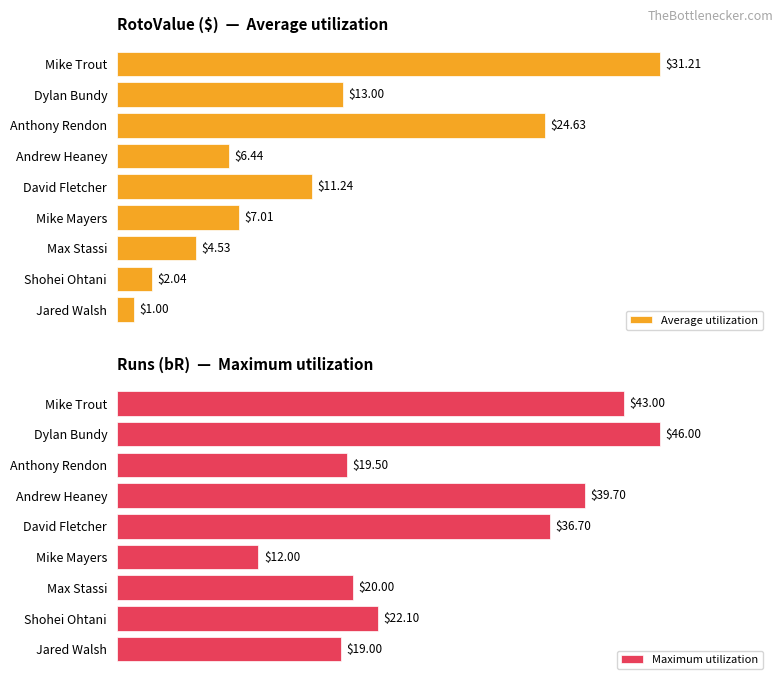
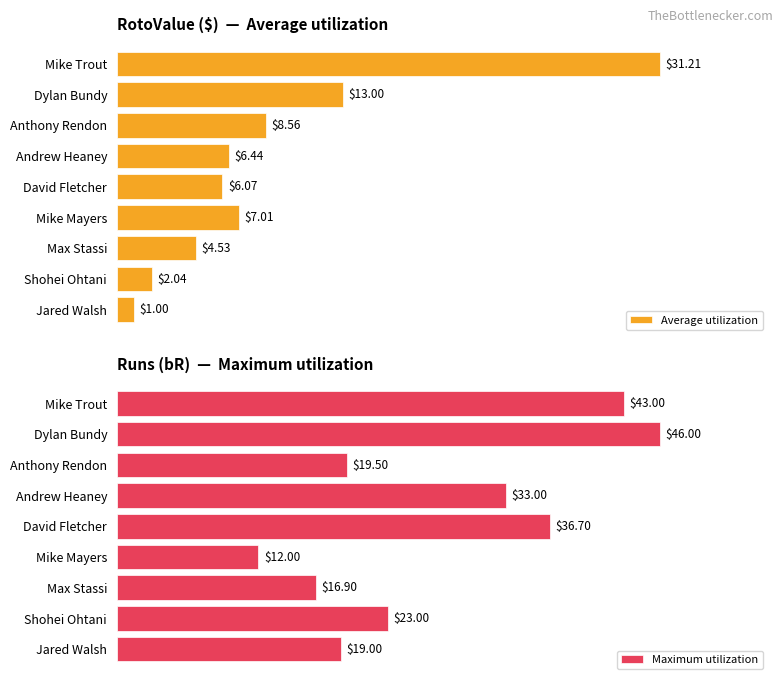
  {
    "RotoValue ($) — Average utilization": {
-     "Anthony Rendon": "$24.63",
-     "David Fletcher": "$11.24"
+     "Anthony Rendon": "$8.56",
+     "David Fletcher": "$6.07"
    },
    "Runs (bR) — Maximum utilization": {
-     "Andrew Heaney": "$39.70",
-     "Max Stassi": "$20.00",
-     "Shohei Ohtani": "$22.10"
+     "Andrew Heaney": "$33.00",
+     "Max Stassi": "$16.90",
+     "Shohei Ohtani": "$23.00"
    }
  }
